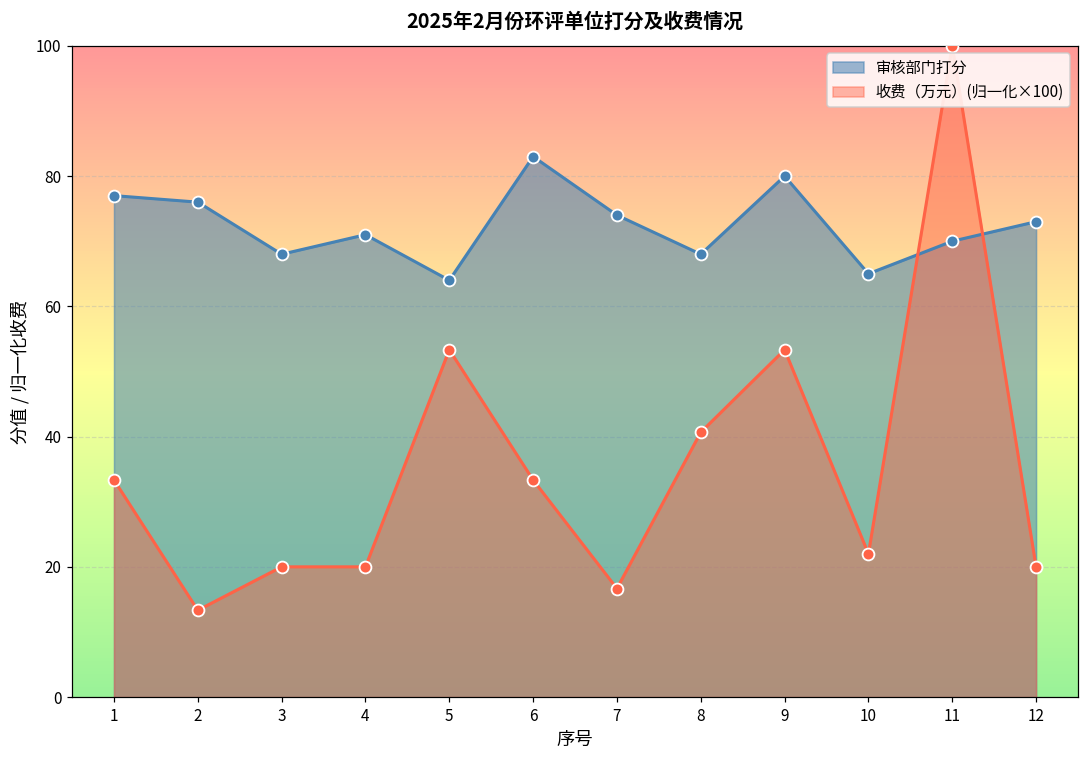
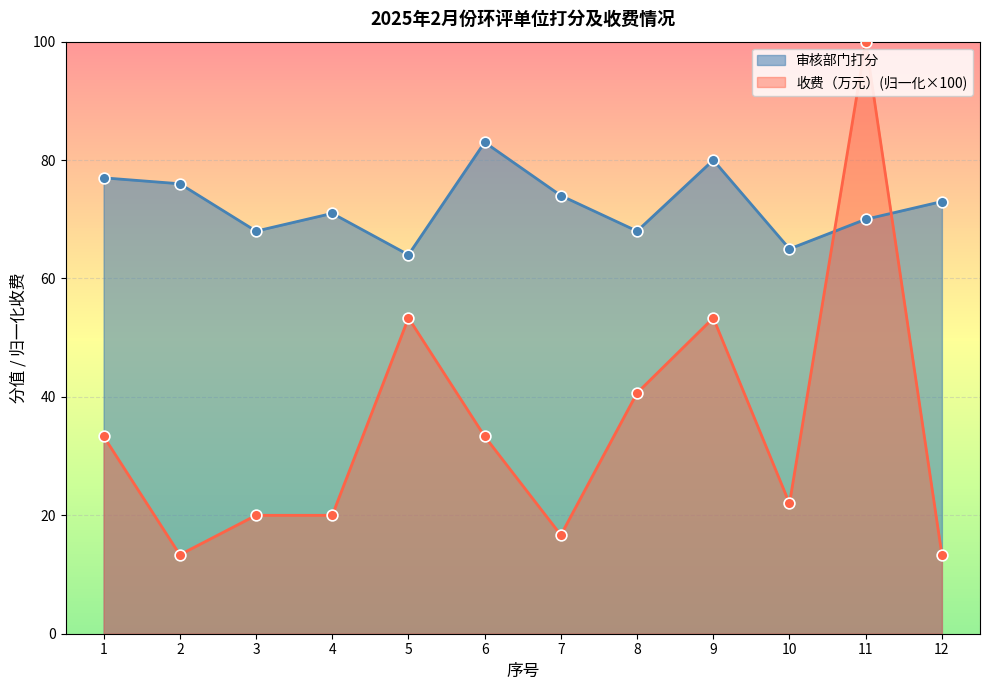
  {
    "审核部门打分": {
      "1": 77,
      "2": 76,
      "3": 68,
      "4": 71,
      "5": 64,
      "6": 83,
      "7": 74,
      "8": 68,
      "9": 80,
      "10": 65,
      "11": 70,
      "12": 73
    },
    "收费（万元）(归一化×100)": {
      "1": 33,
      "2": 13,
      "3": 20,
      "4": 20,
      "5": 53,
      "6": 33,
      "7": 17,
      "8": 41,
      "9": 53,
      "10": 22,
      "11": 100,
-     "12": 20
+     "12": 13
    }
  }
